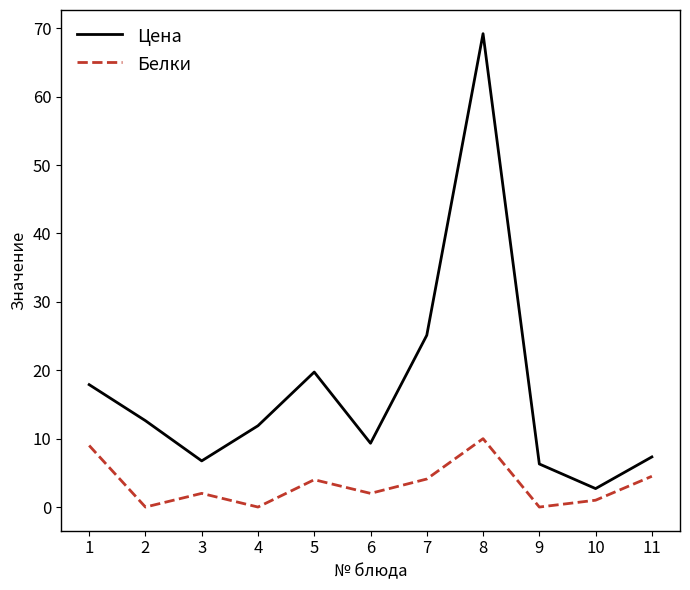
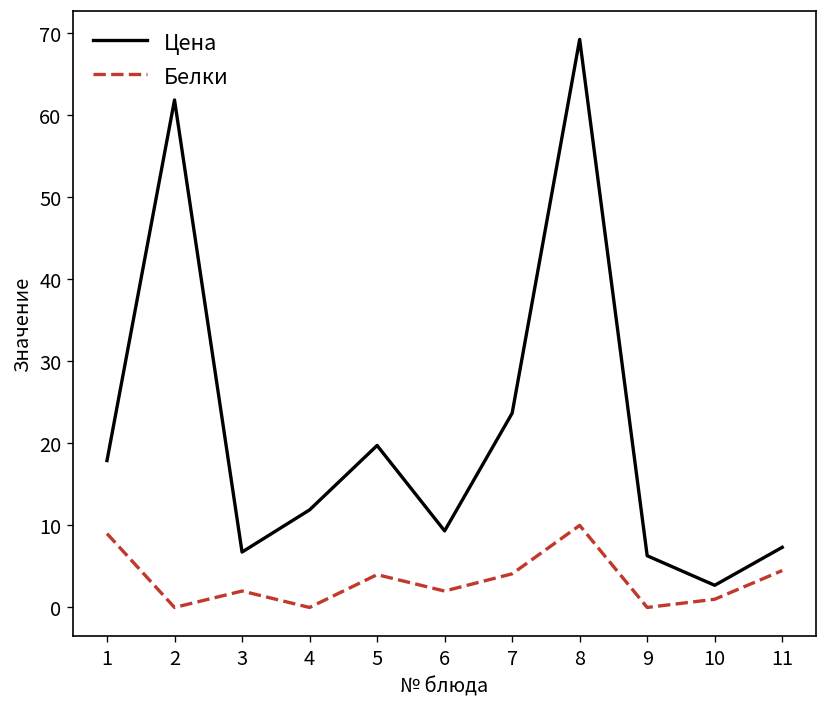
  {
    "Цена": {
      "1": 18,
-     "2": 13,
+     "2": 62,
      "3": 7,
      "4": 12,
      "5": 20,
      "6": 9,
-     "7": 25,
+     "7": 24,
      "8": 69,
      "9": 6,
      "10": 3,
      "11": 7
    },
    "Белки": {
      "1": 9,
      "2": 0,
      "3": 2,
      "4": 0,
      "5": 4,
      "6": 2,
      "7": 4,
      "8": 10,
      "9": 0,
      "10": 1,
      "11": 5
    }
  }
